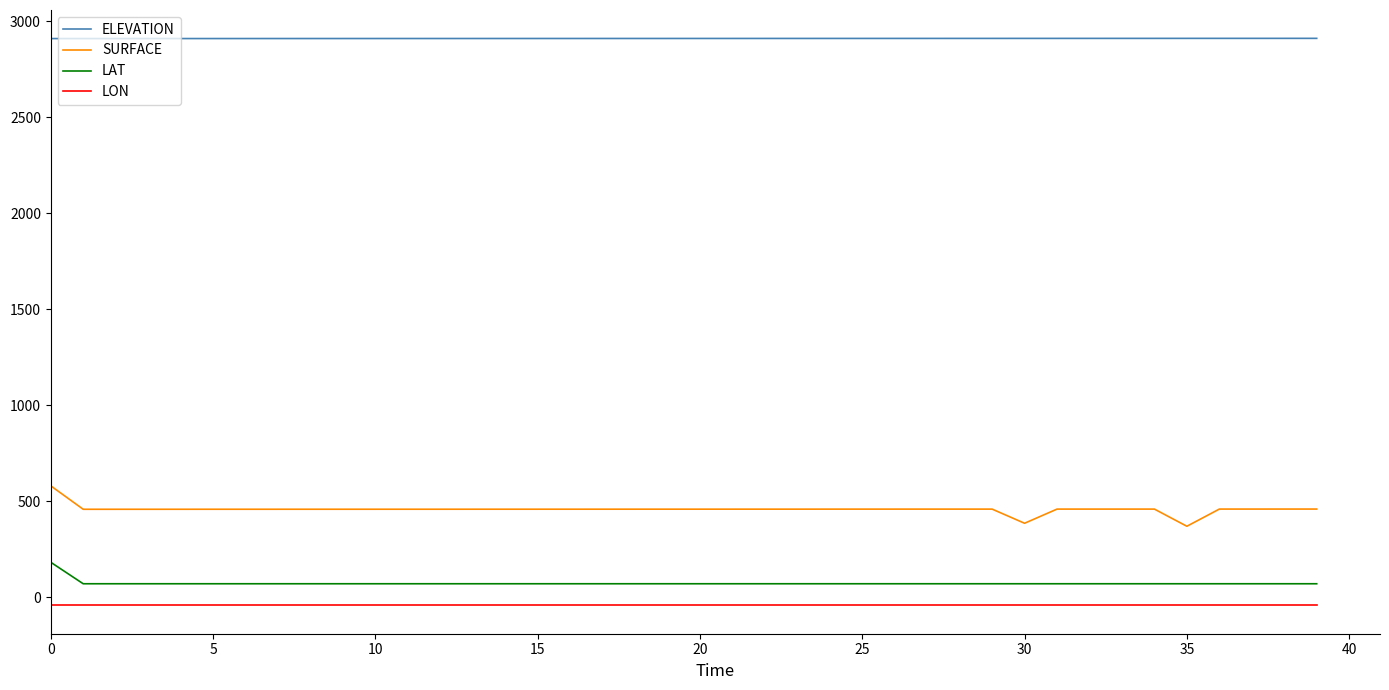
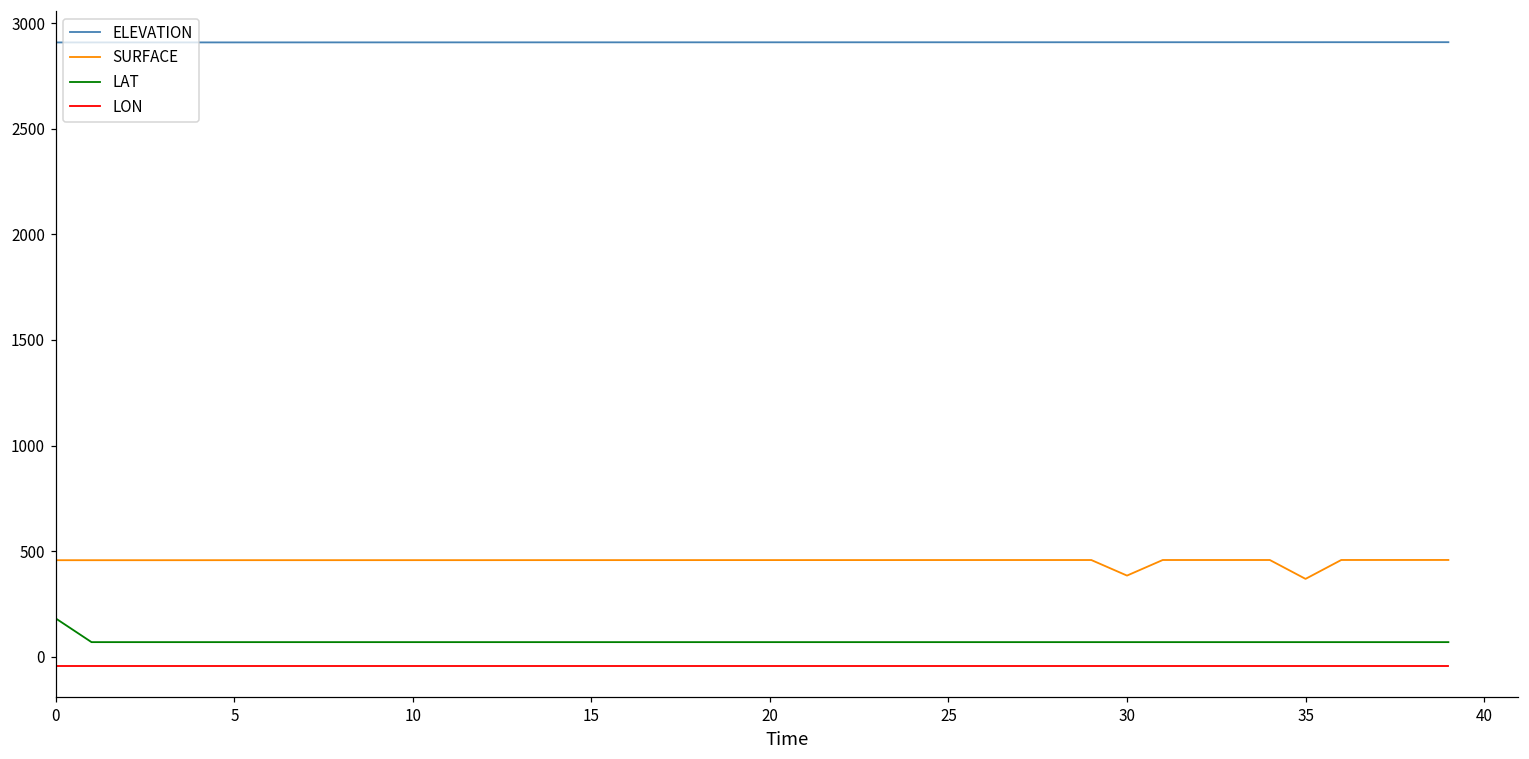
  {
    "ELEVATION": {
      "0": 2910,
      "5": 2910,
      "10": 2910,
      "15": 2910,
      "20": 2910,
      "25": 2910,
      "30": 2910,
      "35": 2910
    },
    "SURFACE": {
-     "0": 580,
+     "0": 460,
      "5": 460,
      "10": 460,
      "15": 460,
      "20": 460,
      "25": 460,
      "30": 380,
      "35": 370
    },
    "LAT": {
      "0": 180,
      "5": 70,
      "10": 70,
      "15": 70,
      "20": 70,
      "25": 70,
      "30": 70,
      "35": 70
    },
    "LON": {
      "0": -40,
      "5": -40,
      "10": -40,
      "15": -40,
      "20": -40,
      "25": -40,
      "30": -40,
      "35": -40
    }
  }
